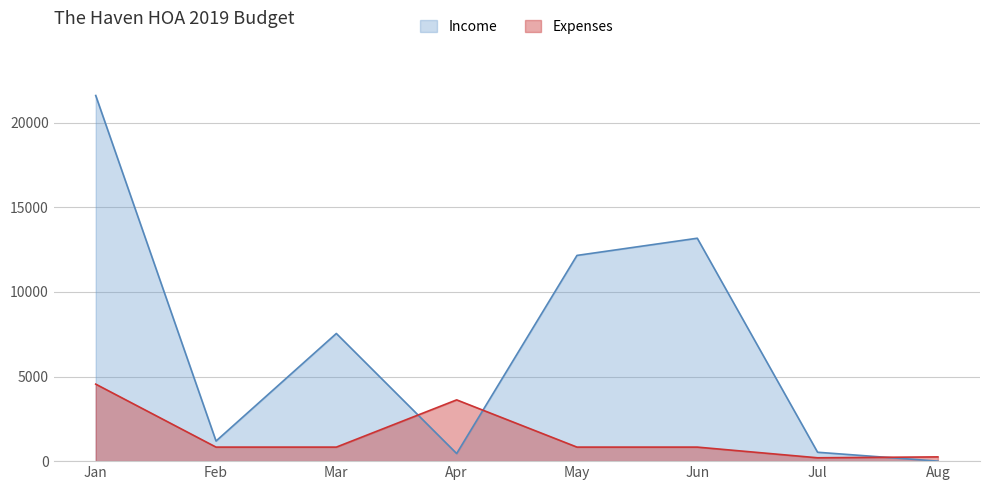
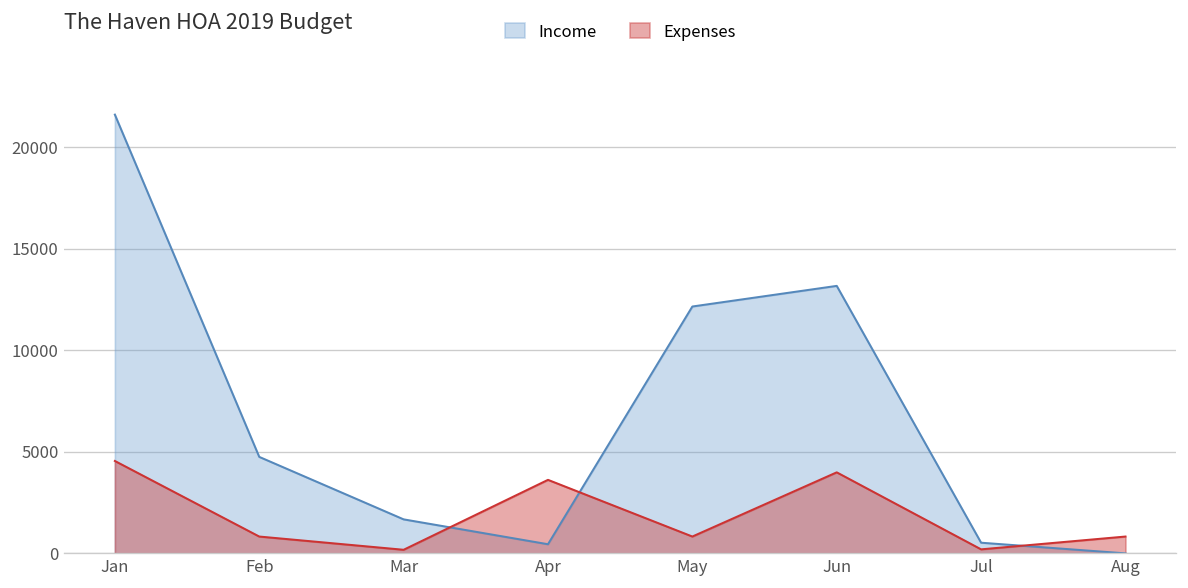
  {
    "Income": {
      "Jan": 21600,
-     "Feb": 1200,
-     "Mar": 7500,
+     "Feb": 4800,
+     "Mar": 1700,
      "Apr": 500,
      "May": 12200,
      "Jun": 13200,
      "Jul": 500,
      "Aug": 0
    },
    "Expenses": {
      "Jan": 4600,
      "Feb": 800,
-     "Mar": 800,
+     "Mar": 200,
      "Apr": 3600,
      "May": 800,
-     "Jun": 800,
+     "Jun": 4000,
      "Jul": 200,
-     "Aug": 300
+     "Aug": 800
    }
  }
